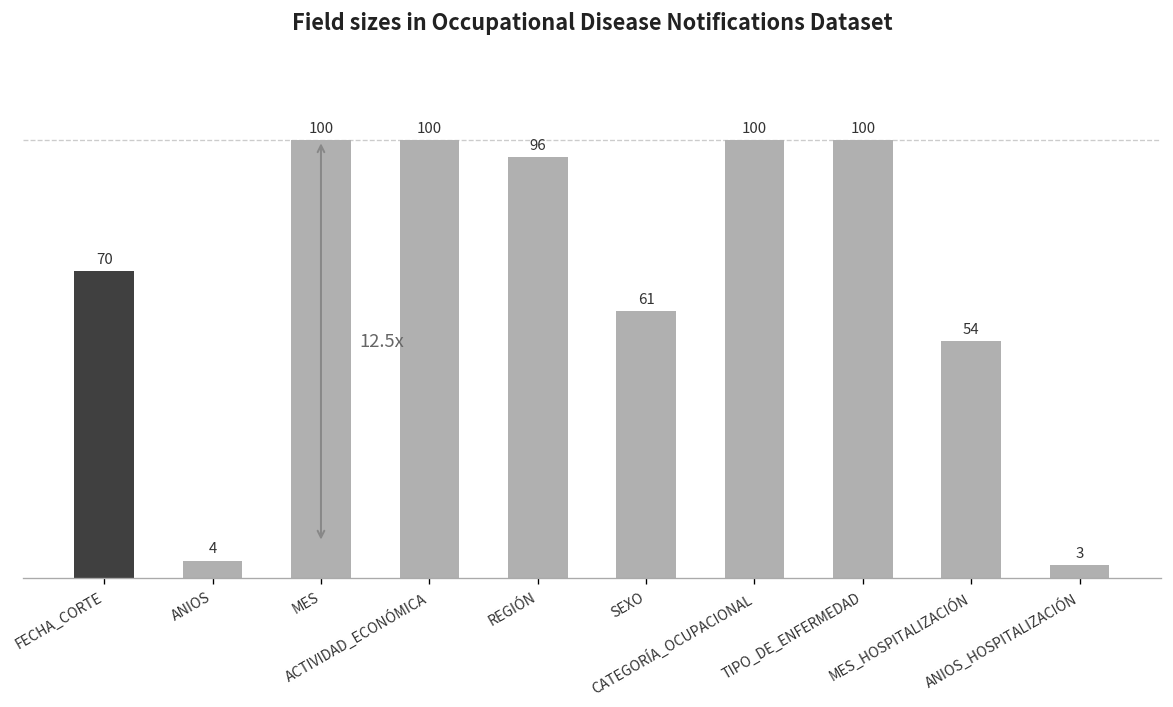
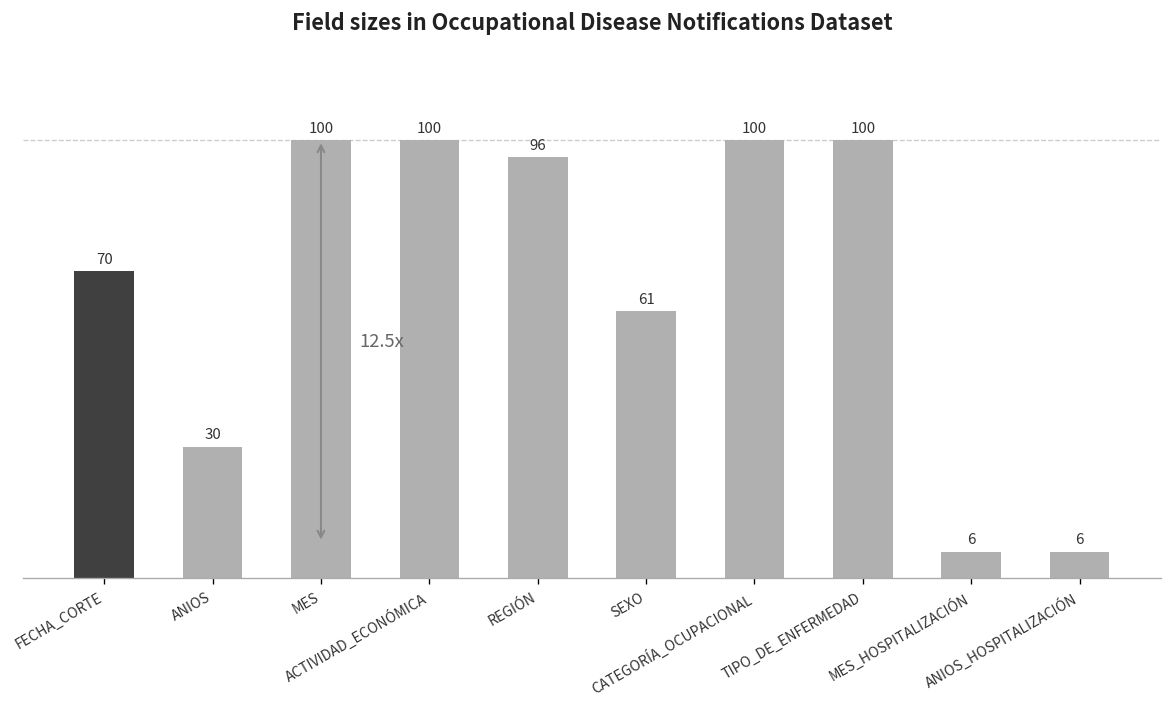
  {
    "FECHA_CORTE": 70,
-   "ANIOS": 4,
+   "ANIOS": 30,
    "MES": 100,
    "ACTIVIDAD_ECONÓMICA": 100,
    "REGIÓN": 96,
    "SEXO": 61,
    "CATEGORÍA_OCUPACIONAL": 100,
    "TIPO_DE_ENFERMEDAD": 100,
-   "MES_HOSPITALIZACIÓN": 54,
-   "ANIOS_HOSPITALIZACIÓN": 3
+   "MES_HOSPITALIZACIÓN": 6,
+   "ANIOS_HOSPITALIZACIÓN": 6
  }
